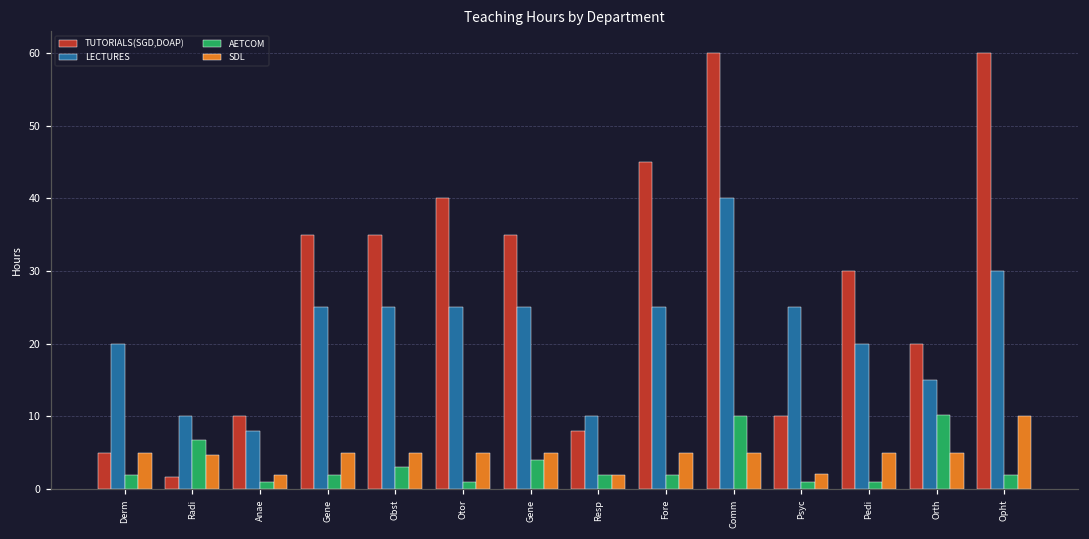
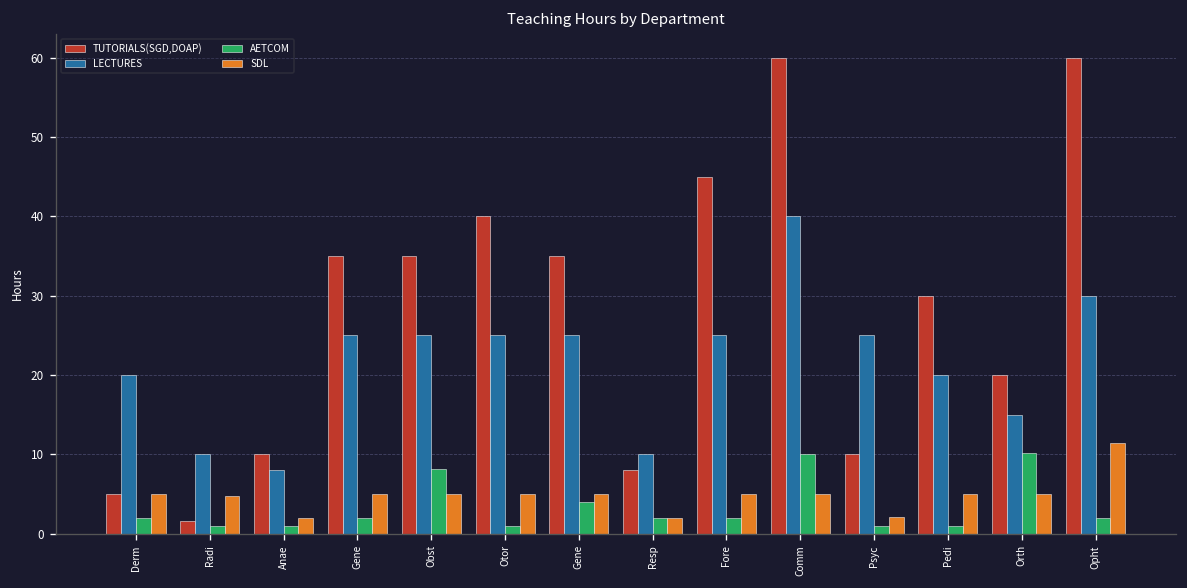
  {
    "TUTORIALS(SGD,DOAP)": {
      "Derm": 5,
      "Radi": 2,
      "Anae": 10,
      "Obst": 35,
      "Otor": 40,
      "Resp": 8,
      "Fore": 45,
      "Comm": 60,
      "Psyc": 10,
      "Pedi": 30,
      "Orth": 20,
      "Opht": 60
    },
    "LECTURES": {
      "Derm": 20,
      "Radi": 10,
      "Anae": 8,
      "Obst": 25,
      "Otor": 25,
      "Resp": 10,
      "Fore": 25,
      "Comm": 40,
      "Psyc": 25,
      "Pedi": 20,
      "Orth": 15,
      "Opht": 30
    },
    "AETCOM": {
      "Derm": 2,
-     "Radi": 7,
+     "Radi": 1,
      "Anae": 1,
-     "Obst": 3,
+     "Obst": 8,
      "Otor": 1,
      "Resp": 2,
      "Fore": 2,
      "Comm": 10,
      "Psyc": 1,
      "Pedi": 1,
      "Orth": 10,
      "Opht": 2
    },
    "SDL": {
      "Derm": 5,
      "Radi": 5,
      "Anae": 2,
      "Obst": 5,
      "Otor": 5,
      "Resp": 2,
      "Fore": 5,
      "Comm": 5,
      "Psyc": 2,
      "Pedi": 5,
      "Orth": 5,
-     "Opht": 10
+     "Opht": 11
    }
  }
